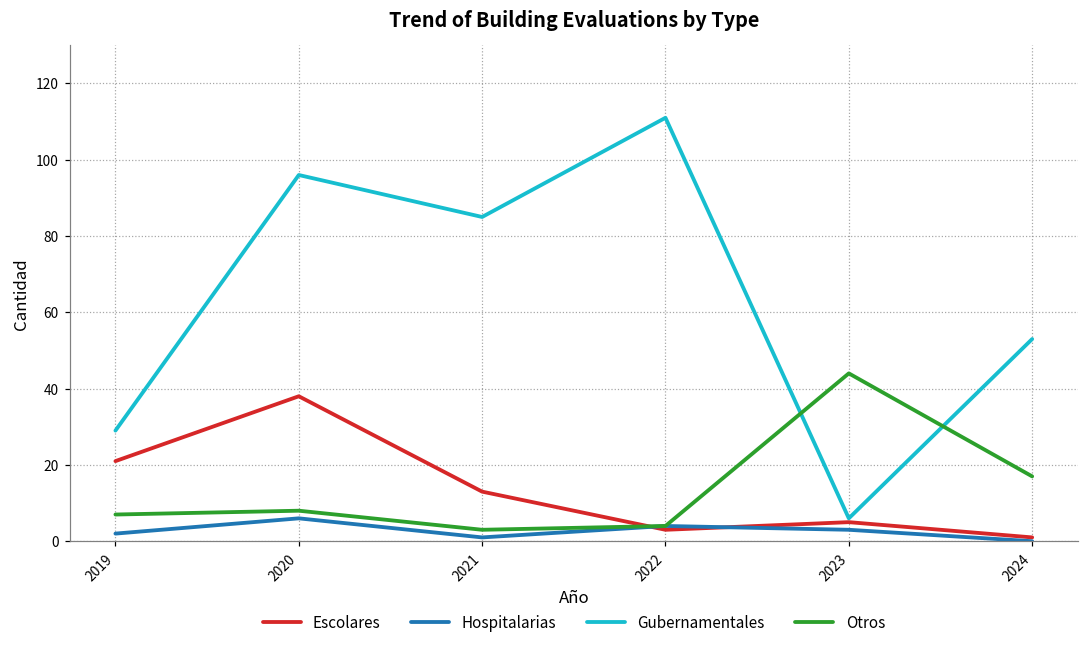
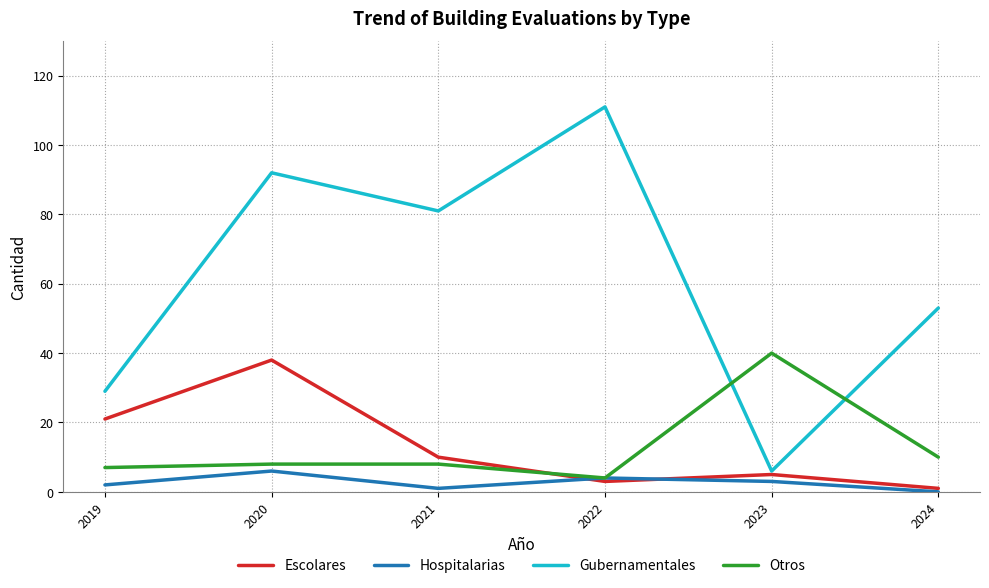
  {
    "Escolares": {
      "2019": 21,
      "2020": 38,
-     "2021": 13,
+     "2021": 10,
      "2022": 3,
      "2023": 5,
      "2024": 1
    },
    "Hospitalarias": {
      "2019": 2,
      "2020": 6,
      "2021": 1,
      "2023": 3,
      "2024": 0
    },
    "Gubernamentales": {
      "2019": 29,
-     "2020": 96,
-     "2021": 85,
+     "2020": 92,
+     "2021": 81,
      "2022": 111,
      "2023": 6,
      "2024": 53
    },
    "Otros": {
      "2019": 7,
      "2020": 8,
-     "2021": 3,
-     "2023": 44,
-     "2024": 17
+     "2021": 8,
+     "2023": 40,
+     "2024": 10
    }
  }
